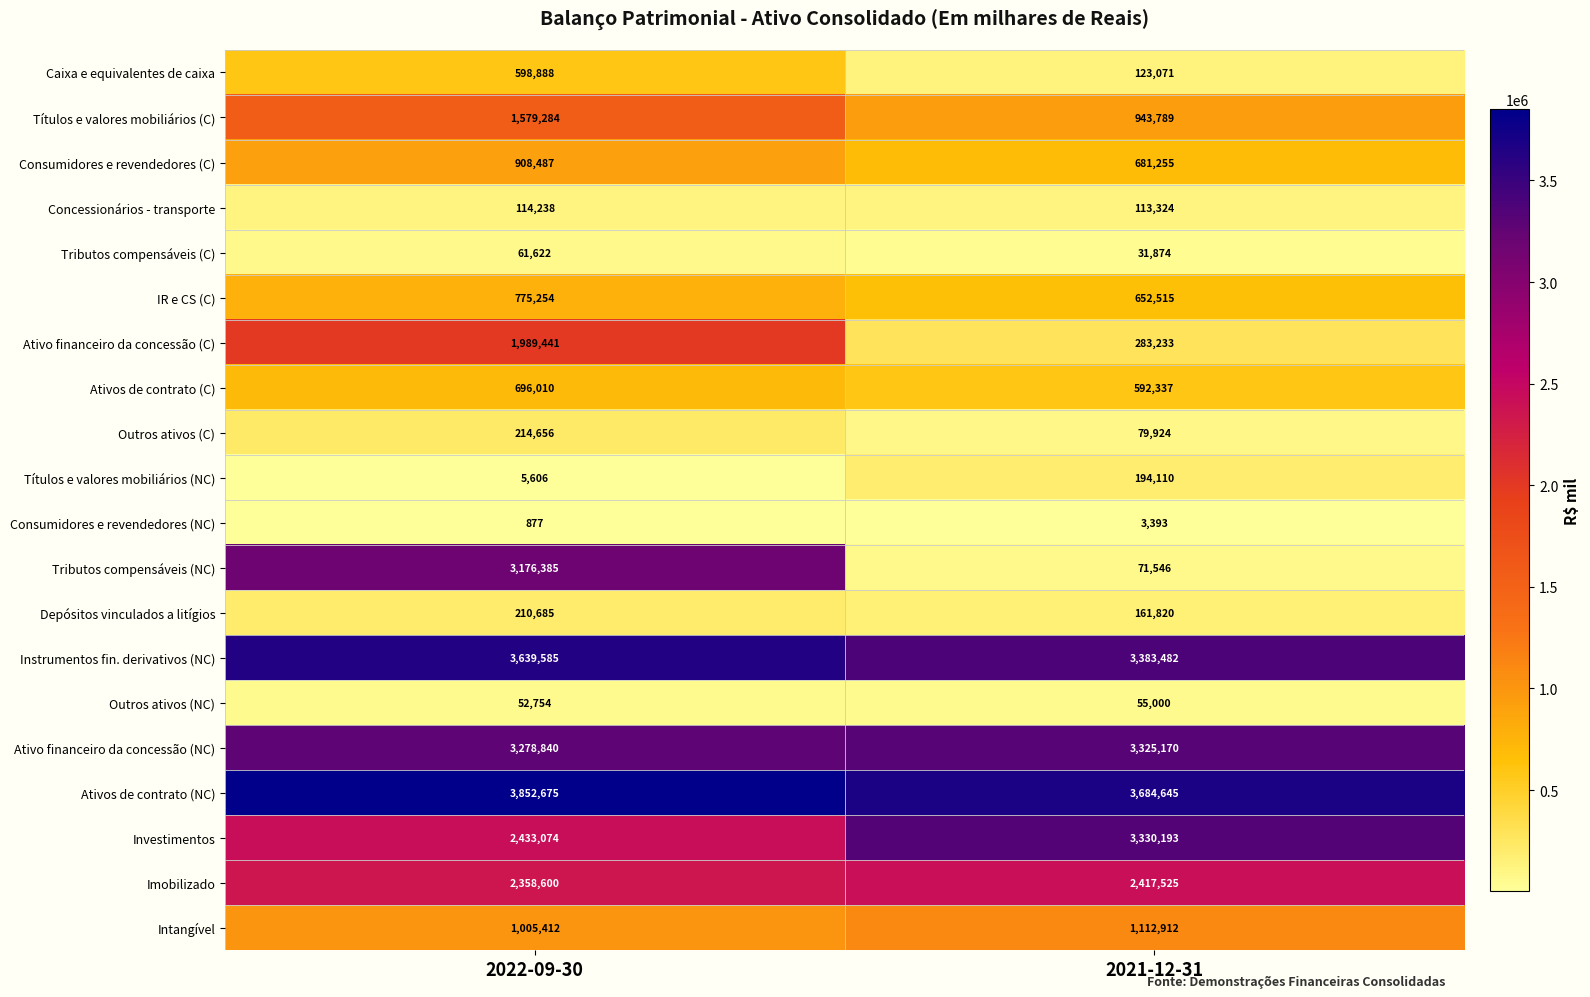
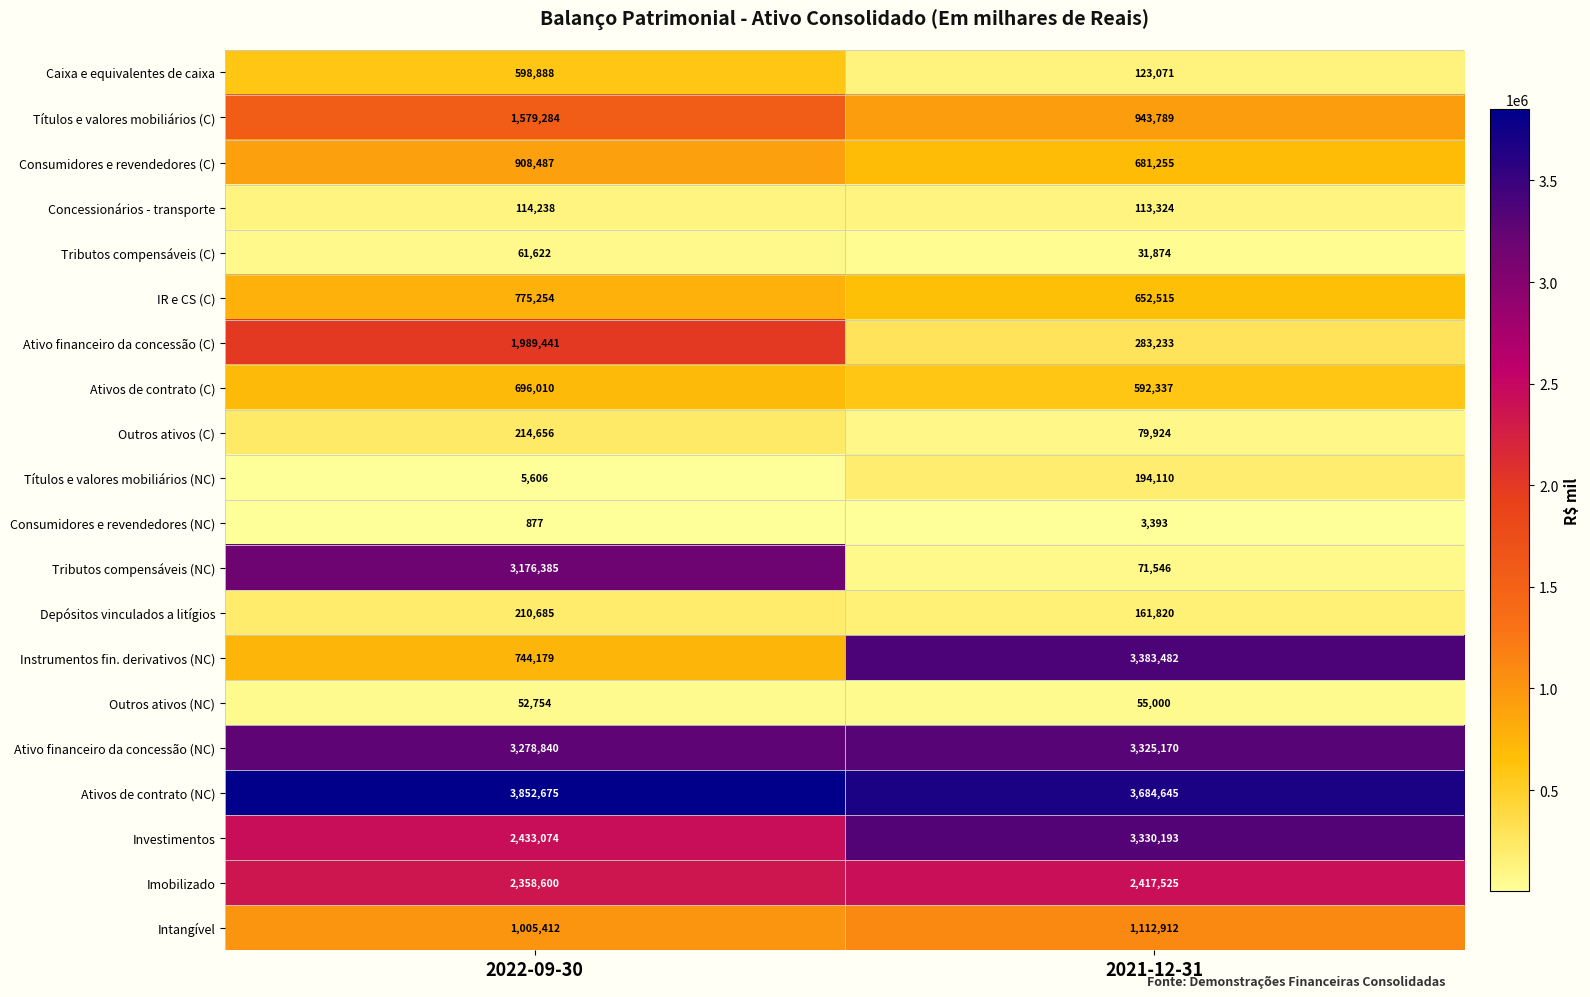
  {
    "Caixa e equivalentes de caixa": {
      "2022-09-30": "598,888",
      "2021-12-31": "123,071"
    },
    "Títulos e valores mobiliários (C)": {
      "2022-09-30": "1,579,284",
      "2021-12-31": "943,789"
    },
    "Consumidores e revendedores (C)": {
      "2022-09-30": "908,487",
      "2021-12-31": "681,255"
    },
    "Concessionários - transporte": {
      "2022-09-30": "114,238",
      "2021-12-31": "113,324"
    },
    "Tributos compensáveis (C)": {
      "2022-09-30": "61,622",
      "2021-12-31": "31,874"
    },
    "IR e CS (C)": {
      "2022-09-30": "775,254",
      "2021-12-31": "652,515"
    },
    "Ativo financeiro da concessão (C)": {
      "2022-09-30": "1,989,441",
      "2021-12-31": "283,233"
    },
    "Ativos de contrato (C)": {
      "2022-09-30": "696,010",
      "2021-12-31": "592,337"
    },
    "Outros ativos (C)": {
      "2022-09-30": "214,656",
      "2021-12-31": "79,924"
    },
    "Títulos e valores mobiliários (NC)": {
      "2022-09-30": "5,606",
      "2021-12-31": "194,110"
    },
    "Consumidores e revendedores (NC)": {
      "2022-09-30": "877",
      "2021-12-31": "3,393"
    },
    "Tributos compensáveis (NC)": {
      "2022-09-30": "3,176,385",
      "2021-12-31": "71,546"
    },
    "Depósitos vinculados a litígios": {
      "2022-09-30": "210,685",
      "2021-12-31": "161,820"
    },
    "Instrumentos fin. derivativos (NC)": {
-     "2022-09-30": "3,639,585",
+     "2022-09-30": "744,179",
      "2021-12-31": "3,383,482"
    },
    "Outros ativos (NC)": {
      "2022-09-30": "52,754",
      "2021-12-31": "55,000"
    },
    "Ativo financeiro da concessão (NC)": {
      "2022-09-30": "3,278,840",
      "2021-12-31": "3,325,170"
    },
    "Ativos de contrato (NC)": {
      "2022-09-30": "3,852,675",
      "2021-12-31": "3,684,645"
    },
    "Investimentos": {
      "2022-09-30": "2,433,074",
      "2021-12-31": "3,330,193"
    },
    "Imobilizado": {
      "2022-09-30": "2,358,600",
      "2021-12-31": "2,417,525"
    },
    "Intangível": {
      "2022-09-30": "1,005,412",
      "2021-12-31": "1,112,912"
    }
  }
